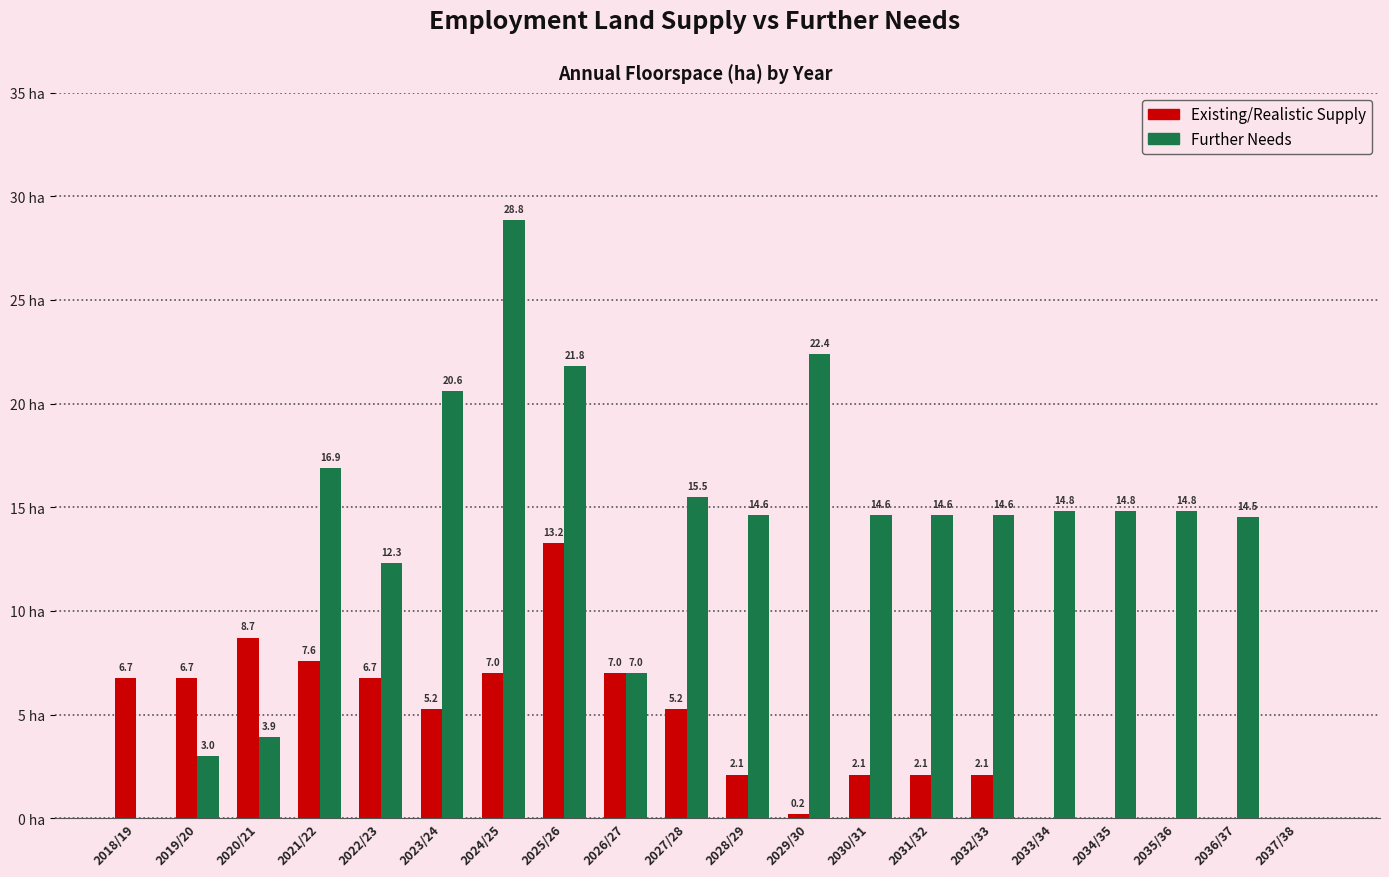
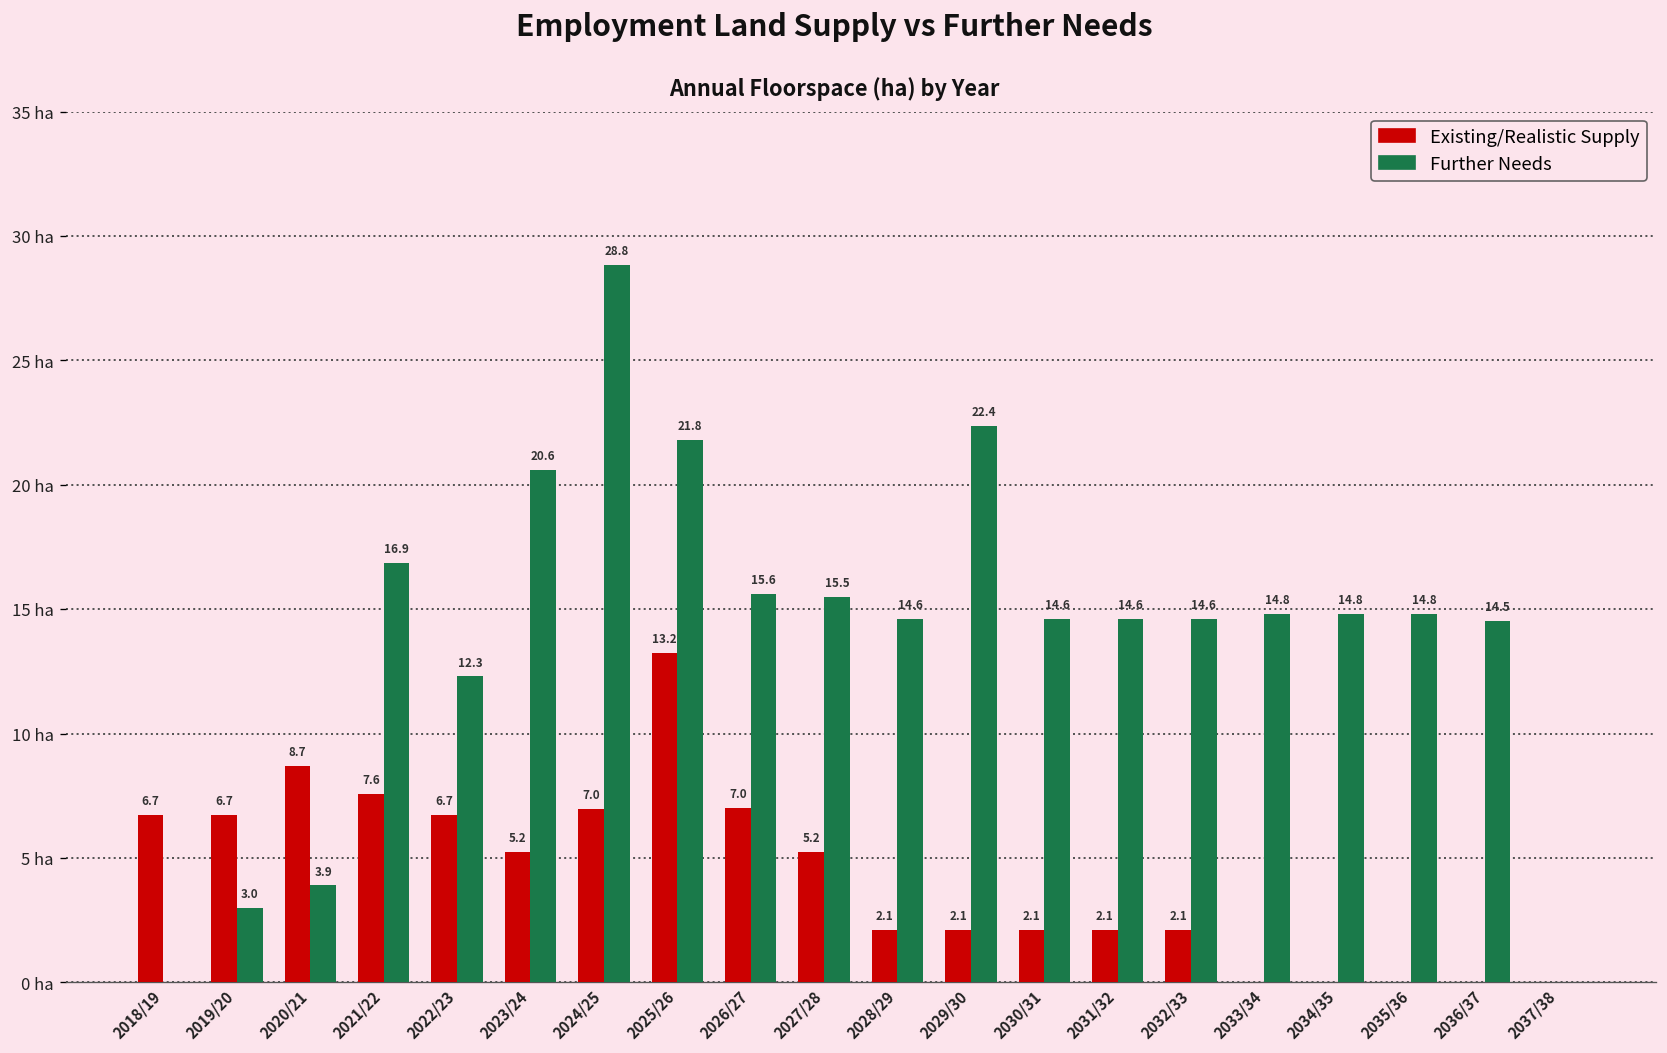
  {
    "Existing/Realistic Supply": {
      "2018/19": 6.7,
      "2019/20": 6.7,
      "2020/21": 8.7,
      "2021/22": 7.6,
      "2022/23": 6.7,
      "2023/24": 5.2,
      "2024/25": 7.0,
      "2025/26": 13.2,
      "2026/27": 7.0,
      "2027/28": 5.2,
      "2028/29": 2.1,
-     "2029/30": 0.2,
+     "2029/30": 2.1,
      "2030/31": 2.1,
      "2031/32": 2.1,
      "2032/33": 2.1
    },
    "Further Needs": {
      "2019/20": 3.0,
      "2020/21": 3.9,
      "2021/22": 16.9,
      "2022/23": 12.3,
      "2023/24": 20.6,
      "2024/25": 28.8,
      "2025/26": 21.8,
-     "2026/27": 7.0,
+     "2026/27": 15.6,
      "2027/28": 15.5,
      "2028/29": 14.6,
      "2029/30": 22.4,
      "2030/31": 14.6,
      "2031/32": 14.6,
      "2032/33": 14.6,
      "2033/34": 14.8,
      "2034/35": 14.8,
      "2035/36": 14.8,
      "2036/37": 14.5
    }
  }
